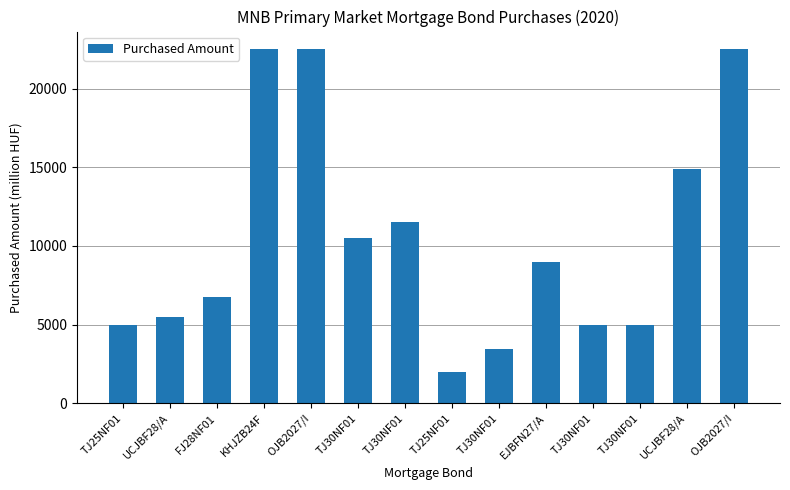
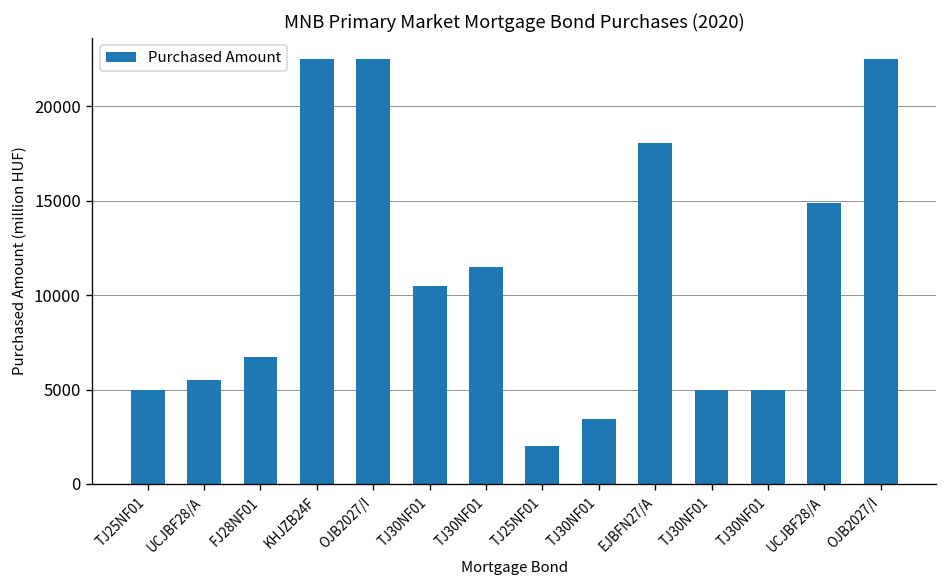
  {
    "FJ28NF01": 6700,
    "KHJZB24F": 22500,
-   "EJBFN27/A": 9000
+   "EJBFN27/A": 18000
  }
